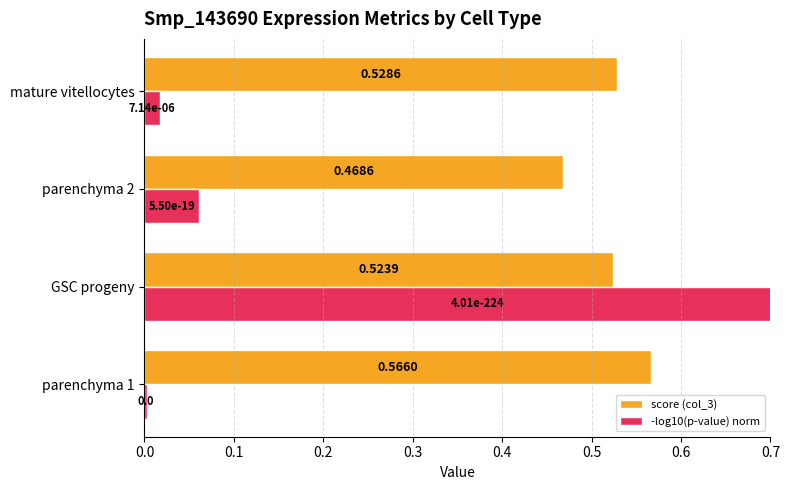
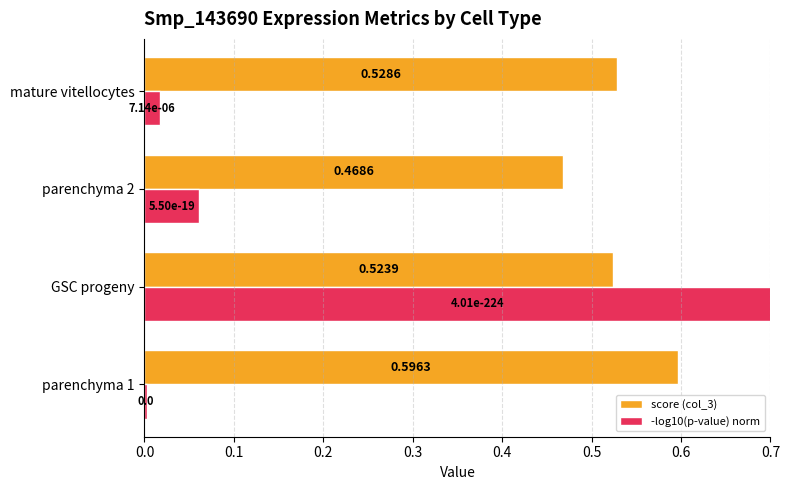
  {
    "score (col_3)": {
      "mature vitellocytes": "0.5286",
      "parenchyma 2": "0.4686",
      "GSC progeny": "0.5239",
-     "parenchyma 1": "0.5660"
+     "parenchyma 1": "0.5963"
    },
    "-log10(p-value) norm": {
      "mature vitellocytes": "7.14e-06",
      "parenchyma 2": "5.50e-19",
      "parenchyma 1": "0.0"
    }
  }
